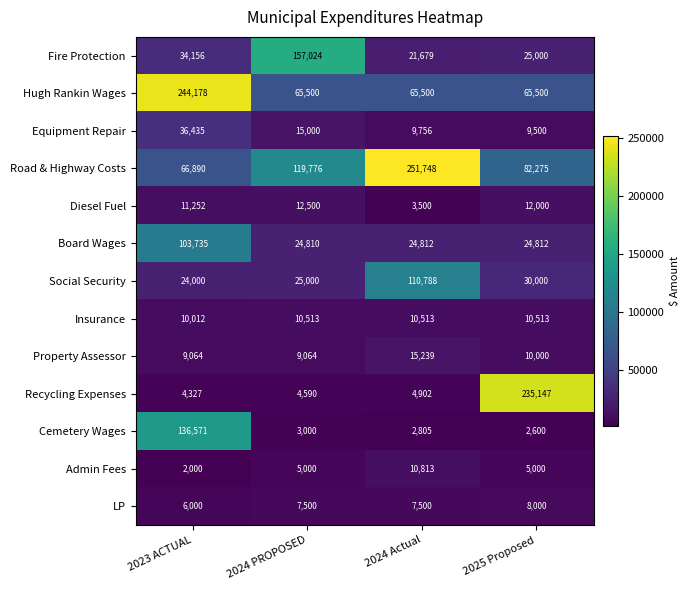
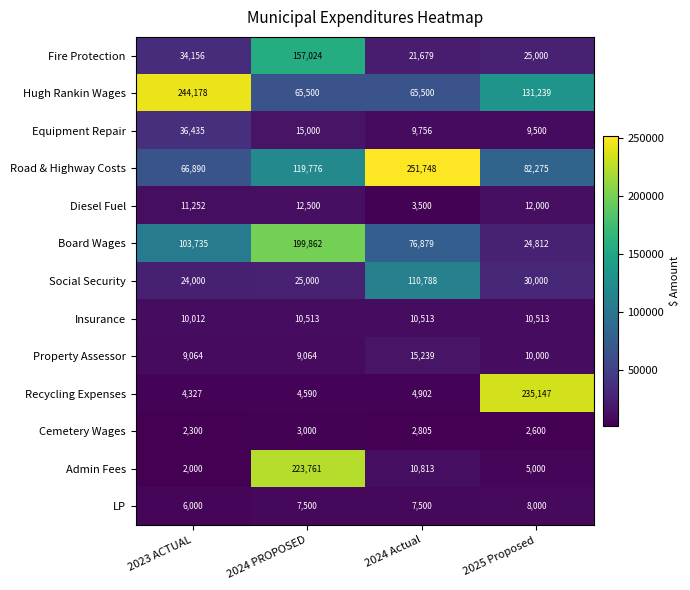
  {
    "Fire Protection": {
      "2023 ACTUAL": "34,156",
      "2024 PROPOSED": "157,024",
      "2024 Actual": "21,679",
      "2025 Proposed": "25,000"
    },
    "Hugh Rankin Wages": {
      "2023 ACTUAL": "244,178",
      "2024 PROPOSED": "65,500",
      "2024 Actual": "65,500",
-     "2025 Proposed": "65,500"
+     "2025 Proposed": "131,239"
    },
    "Equipment Repair": {
      "2023 ACTUAL": "36,435",
      "2024 PROPOSED": "15,000",
      "2024 Actual": "9,756",
      "2025 Proposed": "9,500"
    },
    "Road & Highway Costs": {
      "2023 ACTUAL": "66,890",
      "2024 PROPOSED": "119,776",
      "2024 Actual": "251,748",
      "2025 Proposed": "82,275"
    },
    "Diesel Fuel": {
      "2023 ACTUAL": "11,252",
      "2024 PROPOSED": "12,500",
      "2024 Actual": "3,500",
      "2025 Proposed": "12,000"
    },
    "Board Wages": {
      "2023 ACTUAL": "103,735",
-     "2024 PROPOSED": "24,810",
-     "2024 Actual": "24,812",
+     "2024 PROPOSED": "199,862",
+     "2024 Actual": "76,879",
      "2025 Proposed": "24,812"
    },
    "Social Security": {
      "2023 ACTUAL": "24,000",
      "2024 PROPOSED": "25,000",
      "2024 Actual": "110,788",
      "2025 Proposed": "30,000"
    },
    "Insurance": {
      "2023 ACTUAL": "10,012",
      "2024 PROPOSED": "10,513",
      "2024 Actual": "10,513",
      "2025 Proposed": "10,513"
    },
    "Property Assessor": {
      "2023 ACTUAL": "9,064",
      "2024 PROPOSED": "9,064",
      "2024 Actual": "15,239",
      "2025 Proposed": "10,000"
    },
    "Recycling Expenses": {
      "2023 ACTUAL": "4,327",
      "2024 PROPOSED": "4,590",
      "2024 Actual": "4,902",
      "2025 Proposed": "235,147"
    },
    "Cemetery Wages": {
-     "2023 ACTUAL": "136,571",
+     "2023 ACTUAL": "2,300",
      "2024 PROPOSED": "3,000",
      "2024 Actual": "2,805",
      "2025 Proposed": "2,600"
    },
    "Admin Fees": {
      "2023 ACTUAL": "2,000",
-     "2024 PROPOSED": "5,000",
+     "2024 PROPOSED": "223,761",
      "2024 Actual": "10,813",
      "2025 Proposed": "5,000"
    },
    "LP": {
      "2023 ACTUAL": "6,000",
      "2024 PROPOSED": "7,500",
      "2024 Actual": "7,500",
      "2025 Proposed": "8,000"
    }
  }
